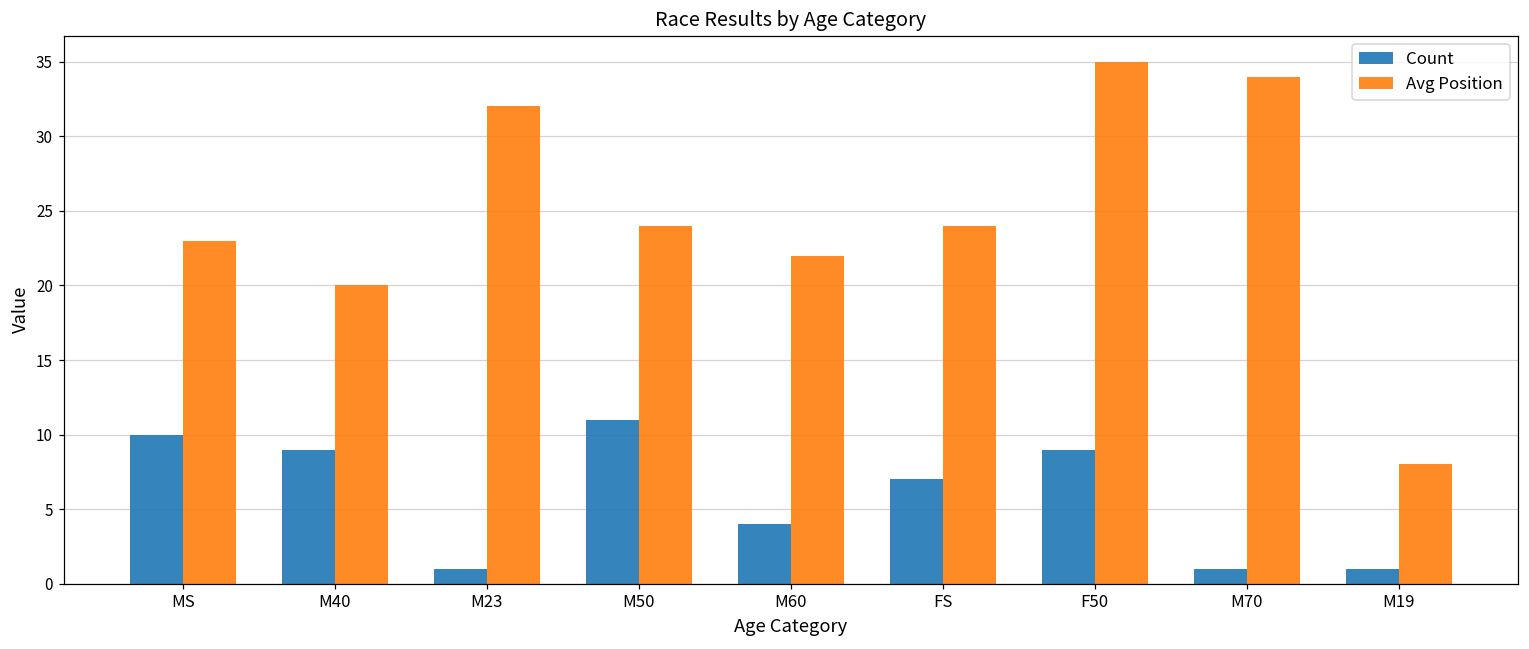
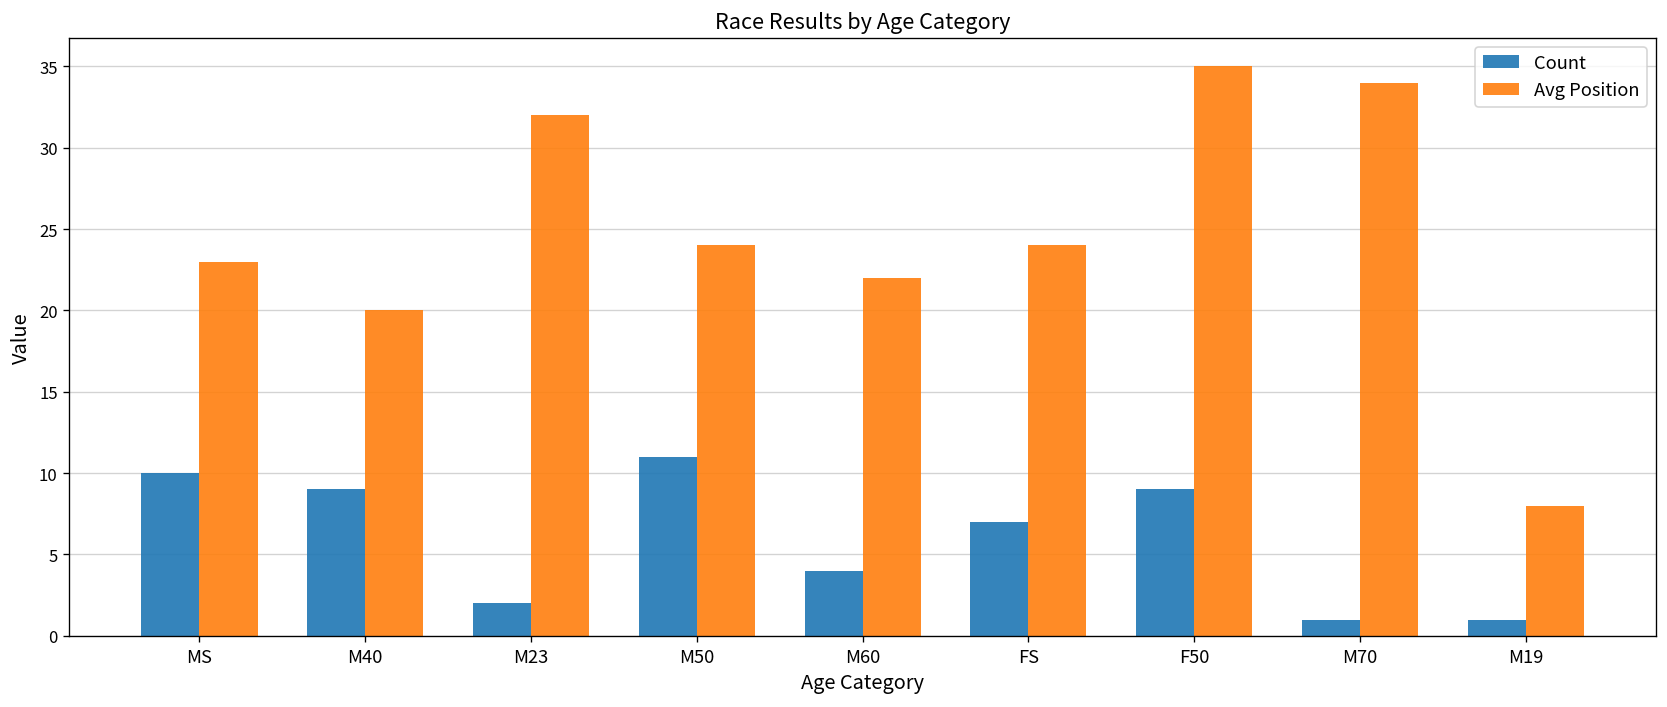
  {
    "Count": {
      "MS": 10,
      "M40": 9,
-     "M23": 1,
+     "M23": 2,
      "M50": 11,
      "M60": 4,
      "FS": 7,
      "F50": 9,
      "M70": 1,
      "M19": 1
    },
    "Avg Position": {
      "MS": 23,
      "M40": 20,
      "M23": 32,
      "M50": 24,
      "M60": 22,
      "FS": 24,
      "F50": 35,
      "M70": 34,
      "M19": 8
    }
  }
